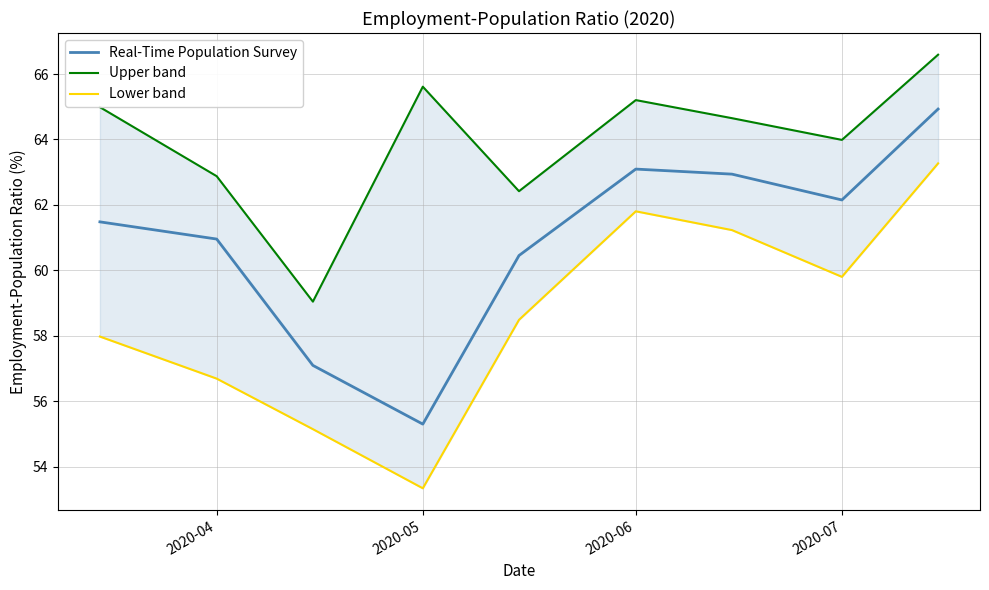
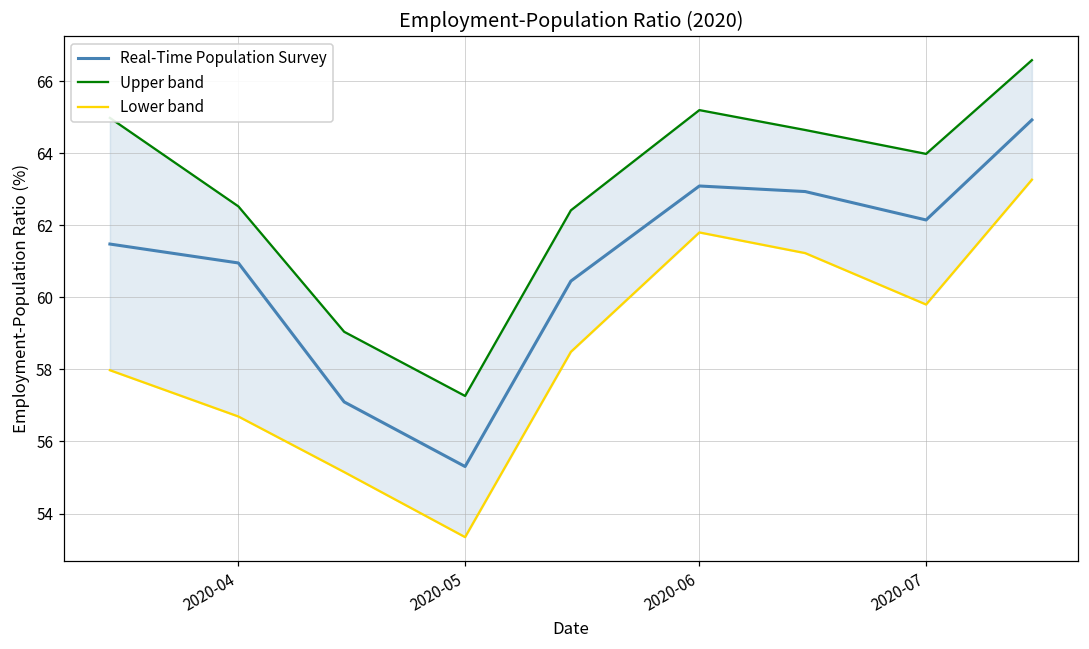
  {
    "Real-Time Population Survey": {
      "2020-04": 61.0,
      "2020-05": 55.3,
      "2020-06": 63.1,
      "2020-07": 62.2
    },
    "Upper band": {
-     "2020-04": 62.9,
-     "2020-05": 65.6,
+     "2020-04": 62.5,
+     "2020-05": 57.3,
      "2020-06": 65.2,
      "2020-07": 64.0
    },
    "Lower band": {
      "2020-04": 56.7,
      "2020-05": 53.3,
      "2020-06": 61.8,
      "2020-07": 59.8
    }
  }
